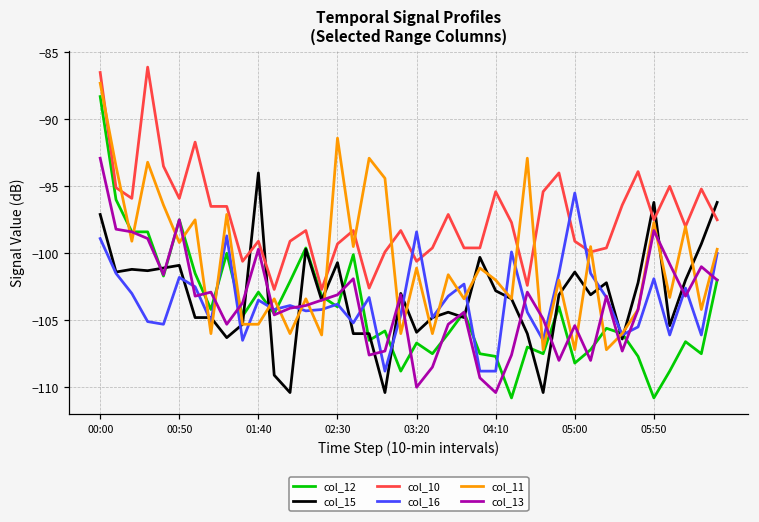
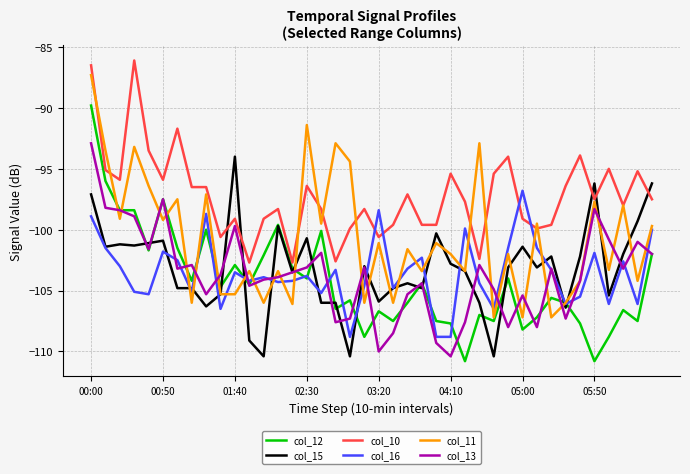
  {
    "col_12": {
-     "00:00": -88.3,
+     "00:00": -89.8,
      "01:40": -102.9,
      "03:20": -106.7,
      "04:10": -107.7,
      "05:00": -108.2,
      "05:50": -110.8
    },
    "col_15": {
      "00:00": -97.1,
      "00:50": -100.9,
      "01:40": -94.0,
      "02:30": -100.7,
      "03:20": -105.9,
      "04:10": -102.8,
      "05:00": -101.4,
      "05:50": -96.2
    },
    "col_10": {
      "00:00": -86.5,
      "00:50": -95.9,
      "01:40": -99.1,
-     "02:30": -99.3,
+     "02:30": -96.4,
      "03:20": -100.6,
      "04:10": -95.4,
      "05:00": -99.1
    },
    "col_16": {
      "00:00": -98.9,
      "00:50": -101.8,
      "01:40": -103.5,
      "03:20": -98.4,
      "04:10": -108.8,
-     "05:00": -95.5,
+     "05:00": -96.8,
      "05:50": -101.9
    },
    "col_11": {
      "00:00": -87.3,
      "00:50": -99.2,
      "01:40": -105.3,
      "02:30": -91.4,
      "03:20": -101.1,
      "04:10": -102.0,
      "05:00": -107.2
    },
    "col_13": {
      "00:00": -92.9,
      "01:40": -99.7,
      "02:30": -103.1,
      "03:20": -110.0,
      "04:10": -110.4,
      "05:00": -105.4,
      "05:50": -98.3
    }
  }
